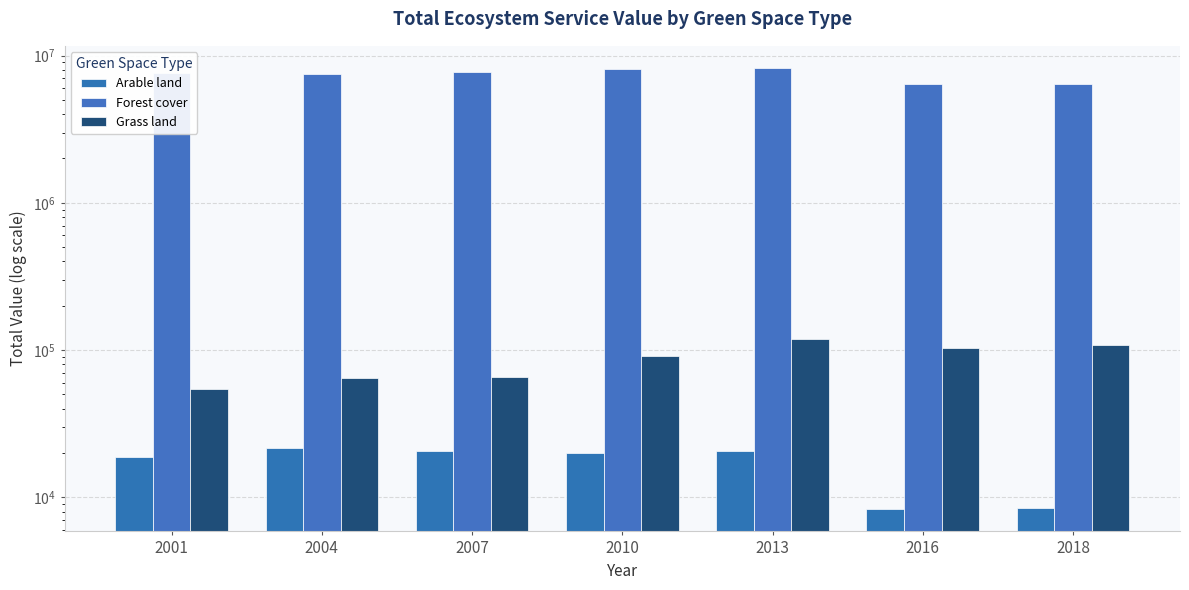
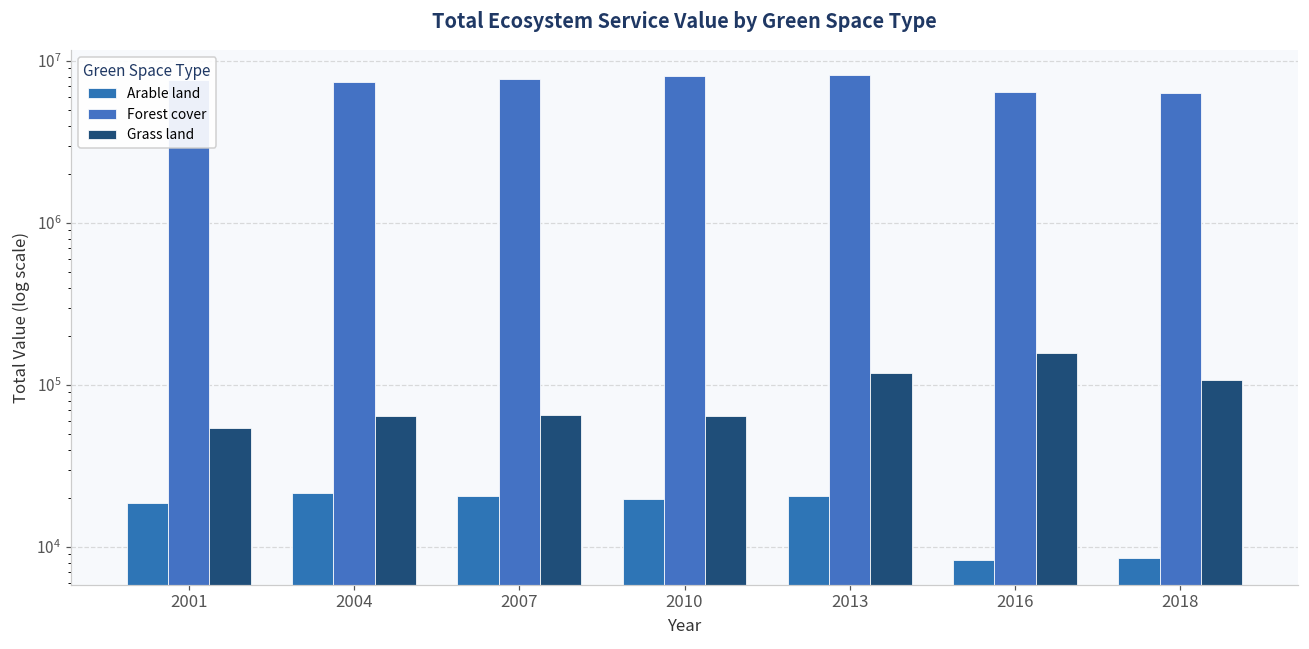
  {
    "Grass land": {
      "2001": 54000,
      "2004": 60000,
      "2007": 70000,
-     "2010": 90000,
+     "2010": 60000,
      "2013": 120000,
-     "2016": 100000,
+     "2016": 160000,
      "2018": 110000
    }
  }
